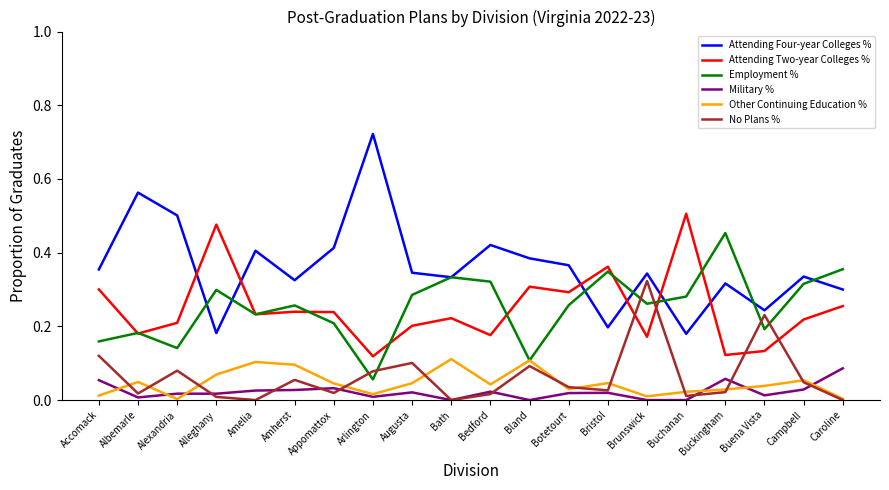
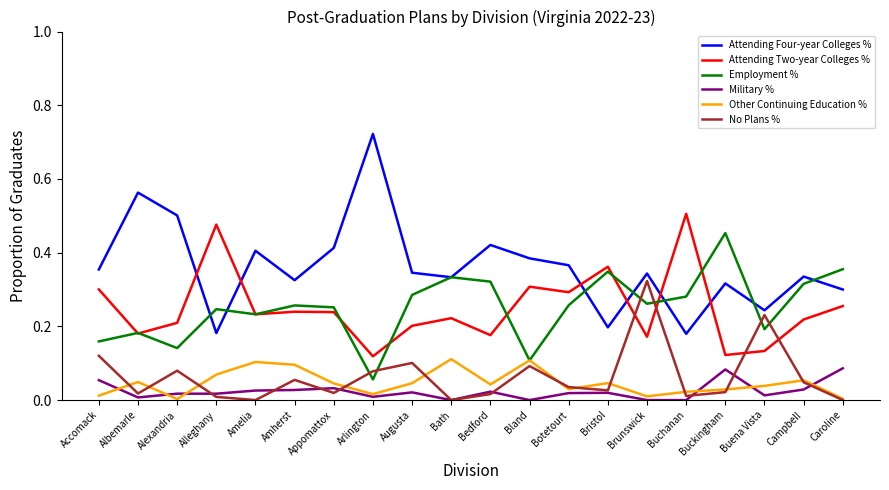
  {
    "Attending Four-year Colleges %": {
      "Accomack": 0.35,
      "Albemarle": 0.56,
      "Alexandria": 0.50,
      "Alleghany": 0.18,
      "Amelia": 0.41,
      "Amherst": 0.33,
      "Appomattox": 0.41,
      "Arlington": 0.72,
      "Augusta": 0.35,
      "Bedford": 0.42,
      "Bland": 0.38,
      "Botetourt": 0.37,
      "Bristol": 0.20,
      "Brunswick": 0.34,
      "Buchanan": 0.18,
      "Buckingham": 0.32,
      "Buena Vista": 0.24,
      "Campbell": 0.34,
      "Caroline": 0.30
    },
    "Attending Two-year Colleges %": {
      "Accomack": 0.30,
      "Alexandria": 0.21,
      "Alleghany": 0.48,
      "Amherst": 0.24,
      "Appomattox": 0.24,
      "Arlington": 0.12,
      "Augusta": 0.20,
      "Bath": 0.22,
      "Bedford": 0.18,
      "Bland": 0.31,
      "Botetourt": 0.29,
      "Bristol": 0.36,
      "Brunswick": 0.17,
      "Buchanan": 0.51,
      "Buckingham": 0.12,
      "Buena Vista": 0.13,
      "Campbell": 0.22,
      "Caroline": 0.26
    },
    "Employment %": {
      "Accomack": 0.16,
      "Alexandria": 0.14,
-     "Alleghany": 0.30,
+     "Alleghany": 0.25,
      "Amherst": 0.26,
-     "Appomattox": 0.21,
+     "Appomattox": 0.25,
      "Arlington": 0.06,
      "Augusta": 0.29,
      "Bedford": 0.32,
      "Botetourt": 0.26,
      "Bristol": 0.35,
      "Brunswick": 0.26,
      "Buchanan": 0.28,
      "Buckingham": 0.45,
      "Buena Vista": 0.19,
      "Campbell": 0.32,
      "Caroline": 0.36
    },
    "Military %": {
      "Accomack": 0.05,
      "Albemarle": 0.01,
      "Alexandria": 0.02,
      "Alleghany": 0.02,
      "Amelia": 0.03,
      "Amherst": 0.03,
      "Appomattox": 0.03,
      "Arlington": 0.01,
      "Augusta": 0.02,
      "Bland": 0.00,
      "Botetourt": 0.02,
      "Brunswick": 0.00,
      "Buchanan": 0.00,
-     "Buckingham": 0.06,
+     "Buckingham": 0.08,
      "Buena Vista": 0.01,
      "Campbell": 0.03,
      "Caroline": 0.09
    },
    "Other Continuing Education %": {
      "Accomack": 0.01,
      "Albemarle": 0.05,
      "Alexandria": 0.00,
      "Alleghany": 0.07,
      "Amelia": 0.10,
      "Amherst": 0.10,
      "Appomattox": 0.05,
      "Arlington": 0.02,
      "Augusta": 0.05,
      "Bath": 0.11,
      "Bedford": 0.04,
      "Bristol": 0.05,
      "Brunswick": 0.01,
      "Buchanan": 0.02,
      "Buckingham": 0.03,
      "Buena Vista": 0.04
    },
    "No Plans %": {
      "Accomack": 0.12,
      "Albemarle": 0.02,
      "Alexandria": 0.08,
      "Alleghany": 0.01,
      "Amelia": 0.00,
      "Amherst": 0.05,
      "Appomattox": 0.02,
      "Arlington": 0.08,
      "Augusta": 0.10,
      "Bland": 0.09,
      "Brunswick": 0.32,
      "Buchanan": 0.01,
      "Buckingham": 0.02,
      "Buena Vista": 0.23
    }
  }
